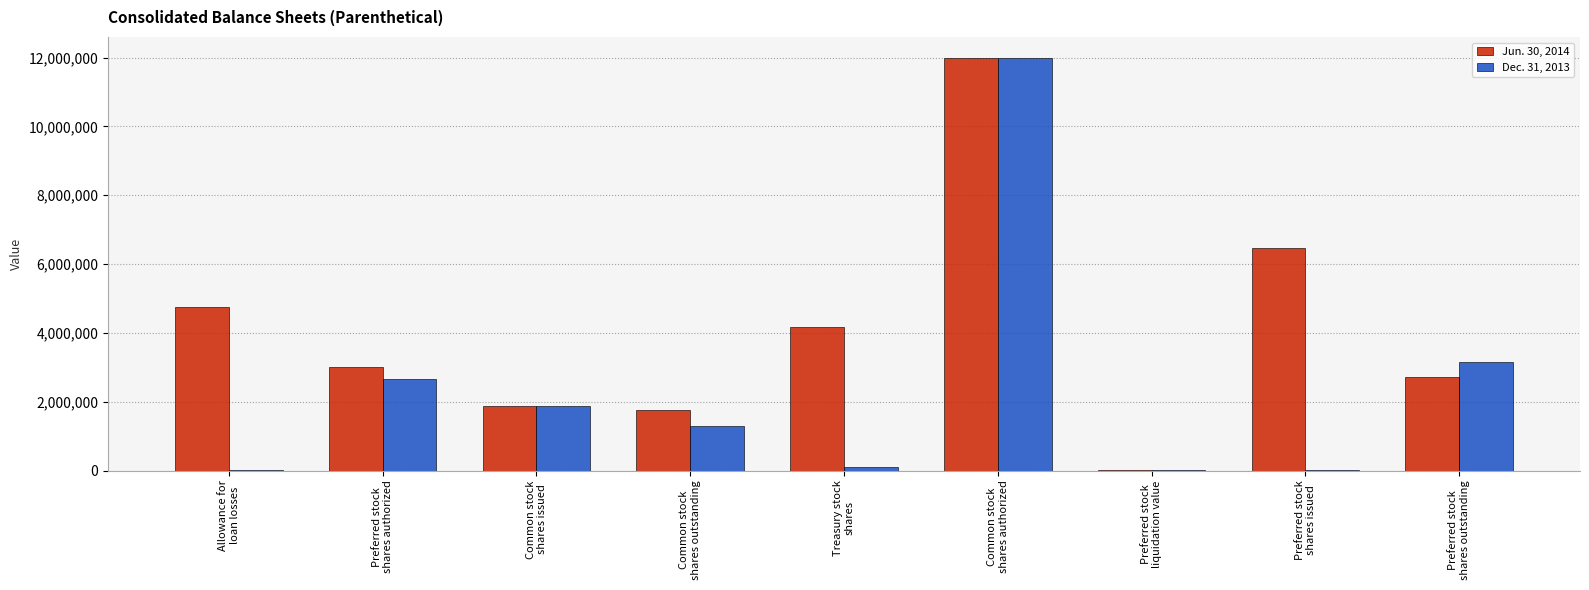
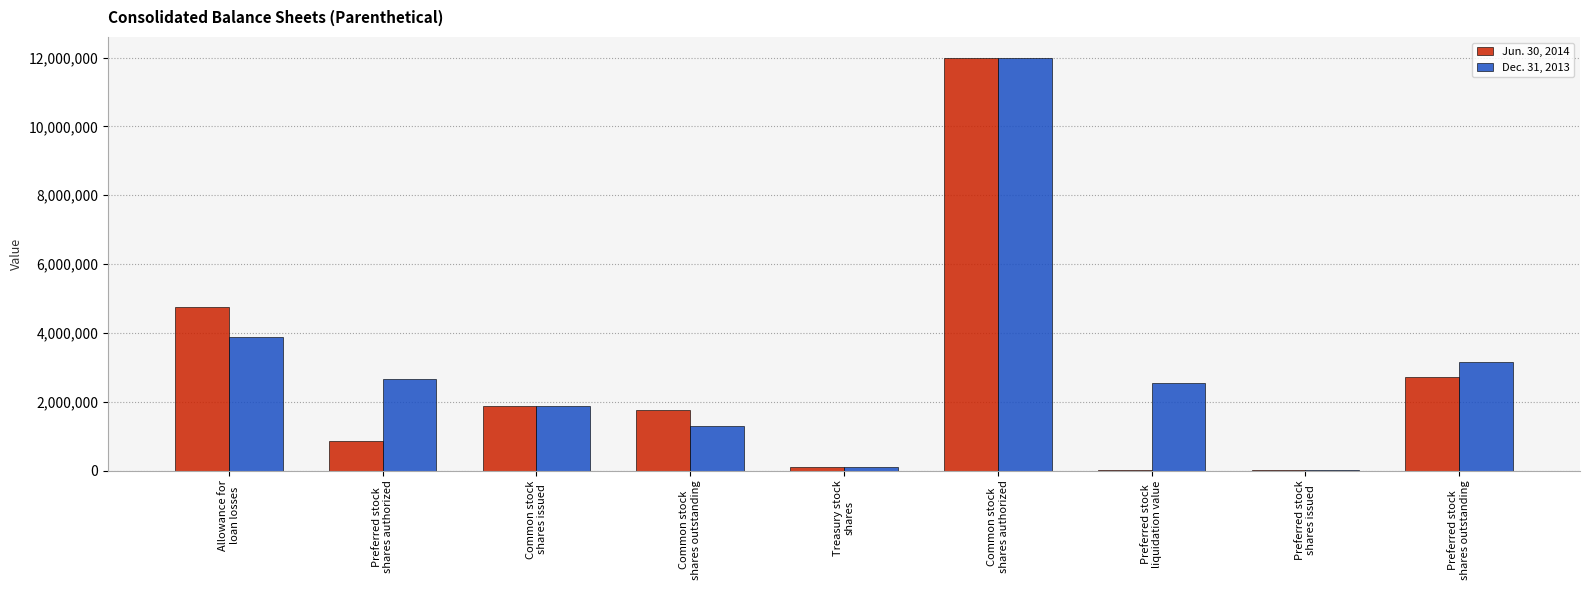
  {
    "Jun. 30, 2014": {
      "Allowance for loan losses": "4,800,000",
-     "Preferred stock shares authorized": "3,000,000",
+     "Preferred stock shares authorized": "800,000",
      "Common stock shares issued": "1,900,000",
      "Common stock shares outstanding": "1,800,000",
-     "Treasury stock shares": "4,200,000",
+     "Treasury stock shares": "100,000",
      "Common stock shares authorized": "12,000,000",
-     "Preferred stock shares issued": "6,500,000",
+     "Preferred stock shares issued": "0",
      "Preferred stock shares outstanding": "2,700,000"
    },
    "Dec. 31, 2013": {
-     "Allowance for loan losses": "0",
+     "Allowance for loan losses": "3,900,000",
      "Preferred stock shares authorized": "2,600,000",
      "Common stock shares issued": "1,900,000",
      "Common stock shares outstanding": "1,300,000",
      "Treasury stock shares": "100,000",
      "Common stock shares authorized": "12,000,000",
-     "Preferred stock liquidation value": "0",
+     "Preferred stock liquidation value": "2,600,000",
      "Preferred stock shares outstanding": "3,200,000"
    }
  }
